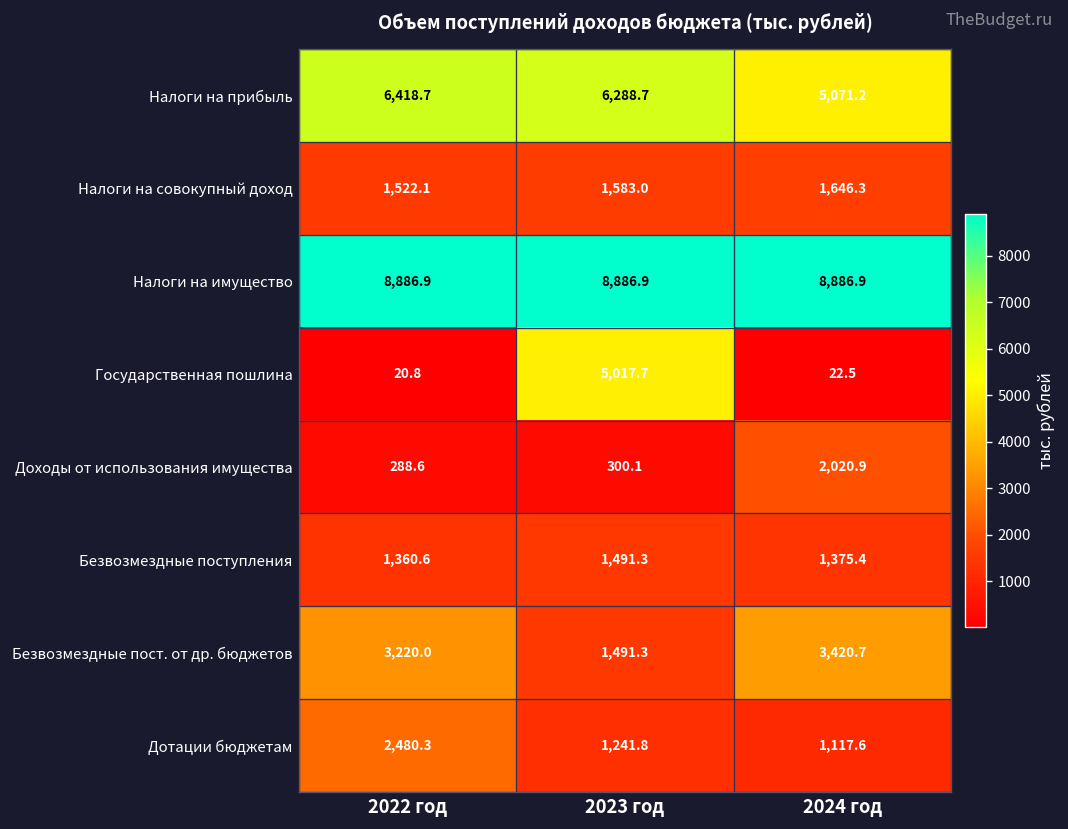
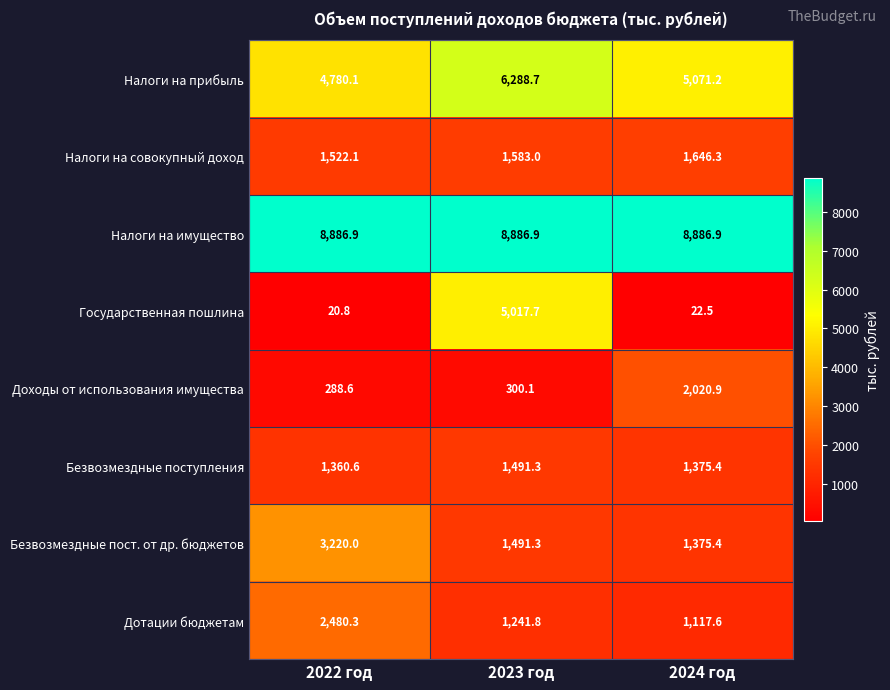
  {
    "Налоги на прибыль": {
-     "2022 год": "6,418.7",
+     "2022 год": "4,780.1",
      "2023 год": "6,288.7",
      "2024 год": "5,071.2"
    },
    "Налоги на совокупный доход": {
      "2022 год": "1,522.1",
      "2023 год": "1,583.0",
      "2024 год": "1,646.3"
    },
    "Налоги на имущество": {
      "2022 год": "8,886.9",
      "2023 год": "8,886.9",
      "2024 год": "8,886.9"
    },
    "Государственная пошлина": {
      "2022 год": "20.8",
      "2023 год": "5,017.7",
      "2024 год": "22.5"
    },
    "Доходы от использования имущества": {
      "2022 год": "288.6",
      "2023 год": "300.1",
      "2024 год": "2,020.9"
    },
    "Безвозмездные поступления": {
      "2022 год": "1,360.6",
      "2023 год": "1,491.3",
      "2024 год": "1,375.4"
    },
    "Безвозмездные пост. от др. бюджетов": {
      "2022 год": "3,220.0",
      "2023 год": "1,491.3",
-     "2024 год": "3,420.7"
+     "2024 год": "1,375.4"
    },
    "Дотации бюджетам": {
      "2022 год": "2,480.3",
      "2023 год": "1,241.8",
      "2024 год": "1,117.6"
    }
  }
